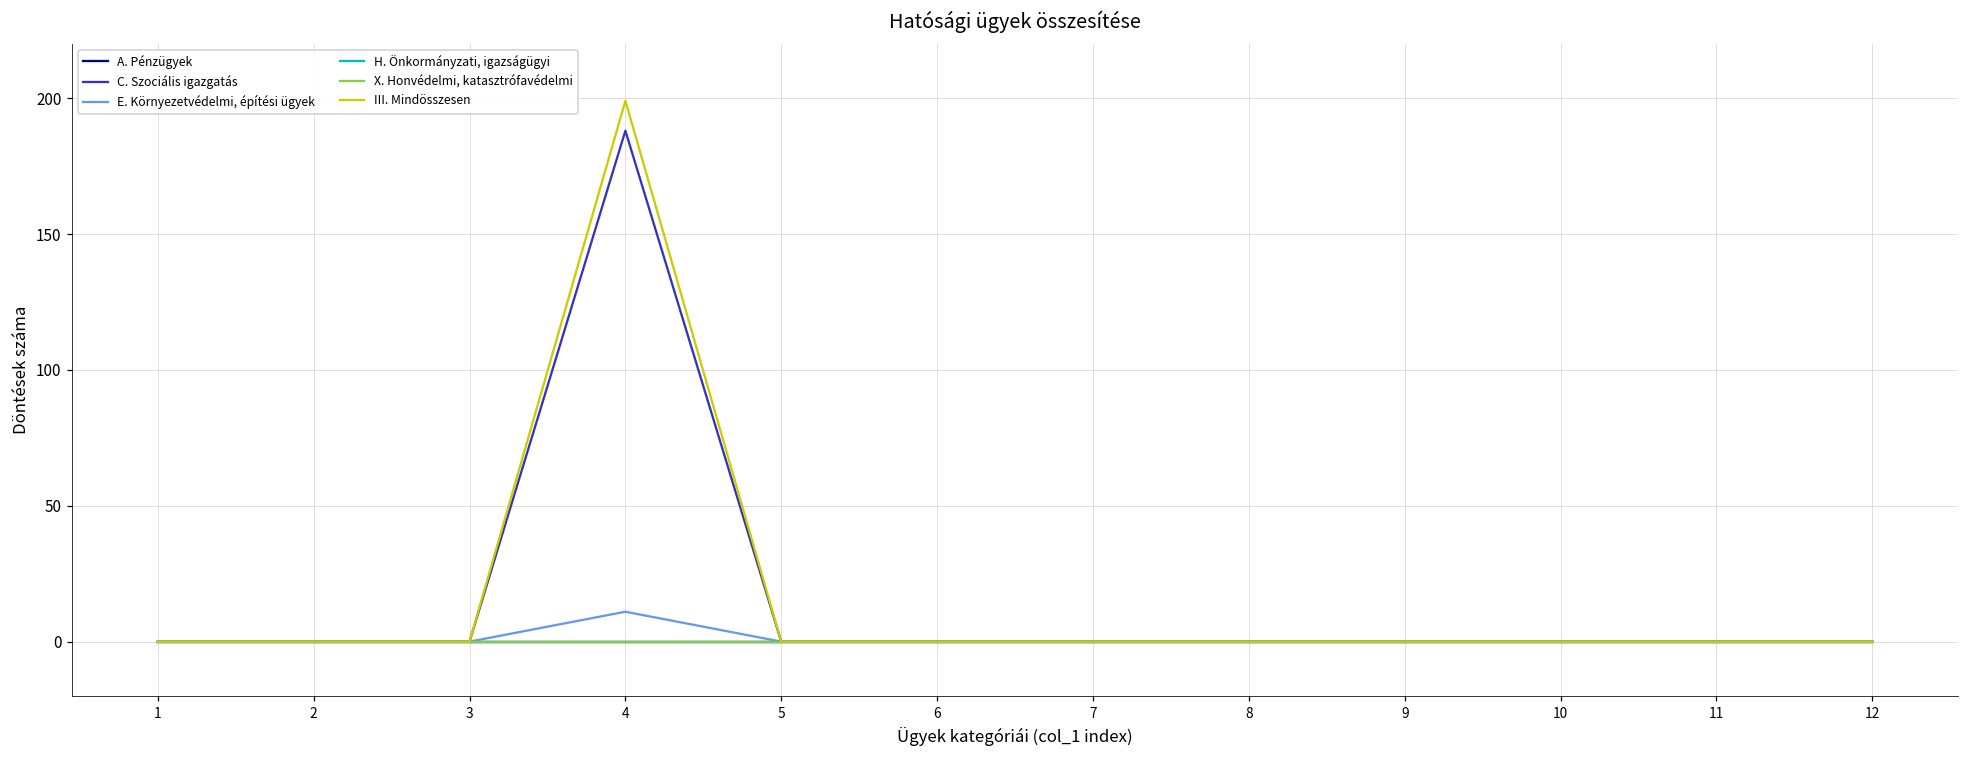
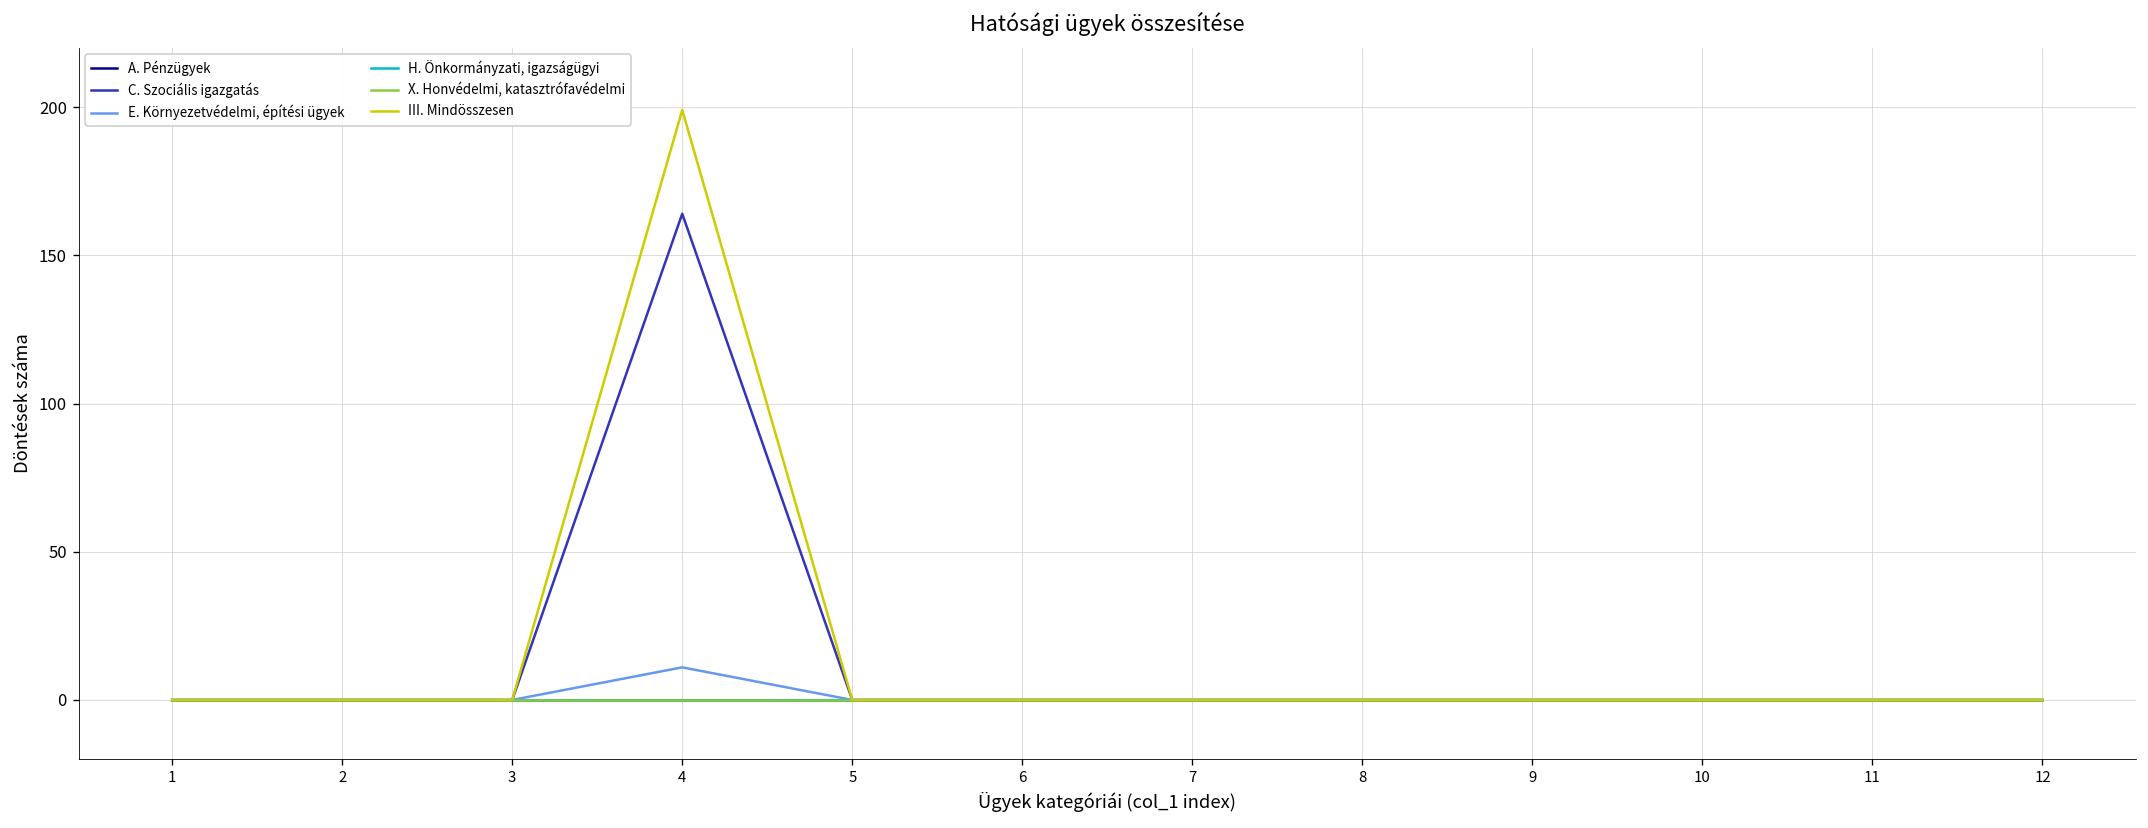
  {
    "X. Honvédelmi, katasztrófavédelmi": {
      "4": 0
    },
    "C. Szociális igazgatás": {
-     "4": 188
+     "4": 164
    },
    "E. Környezetvédelmi, építési ügyek": {
      "4": 11
    },
    "III. Mindösszesen": {
      "4": 199
    }
  }
